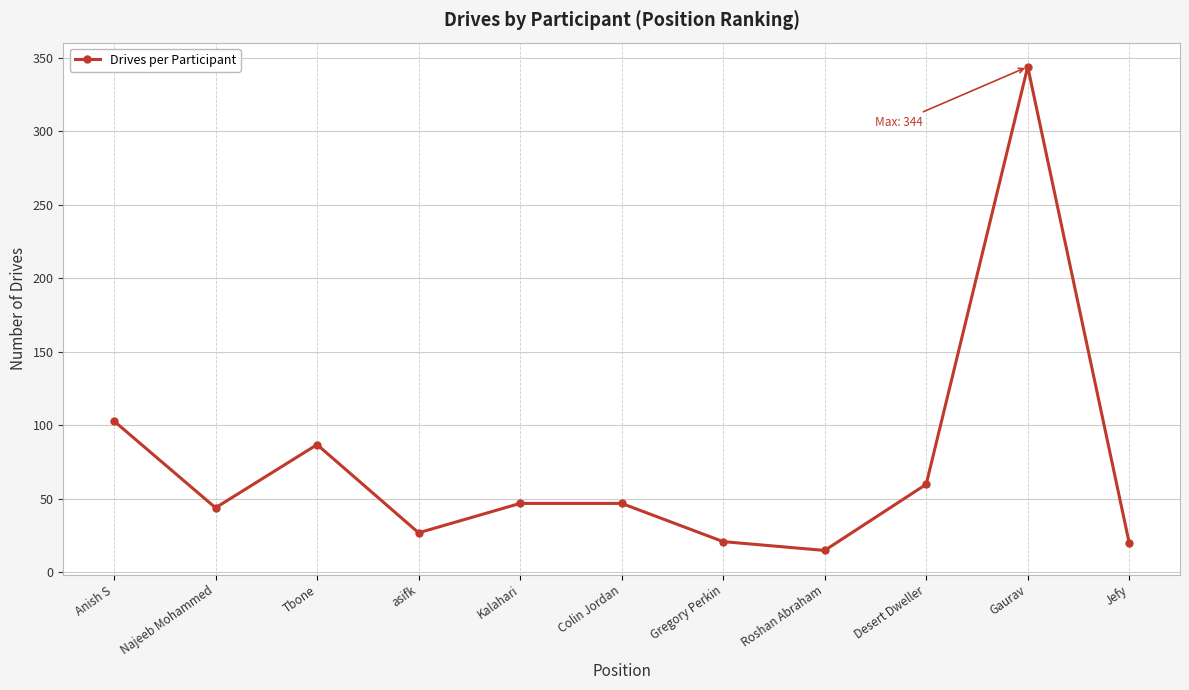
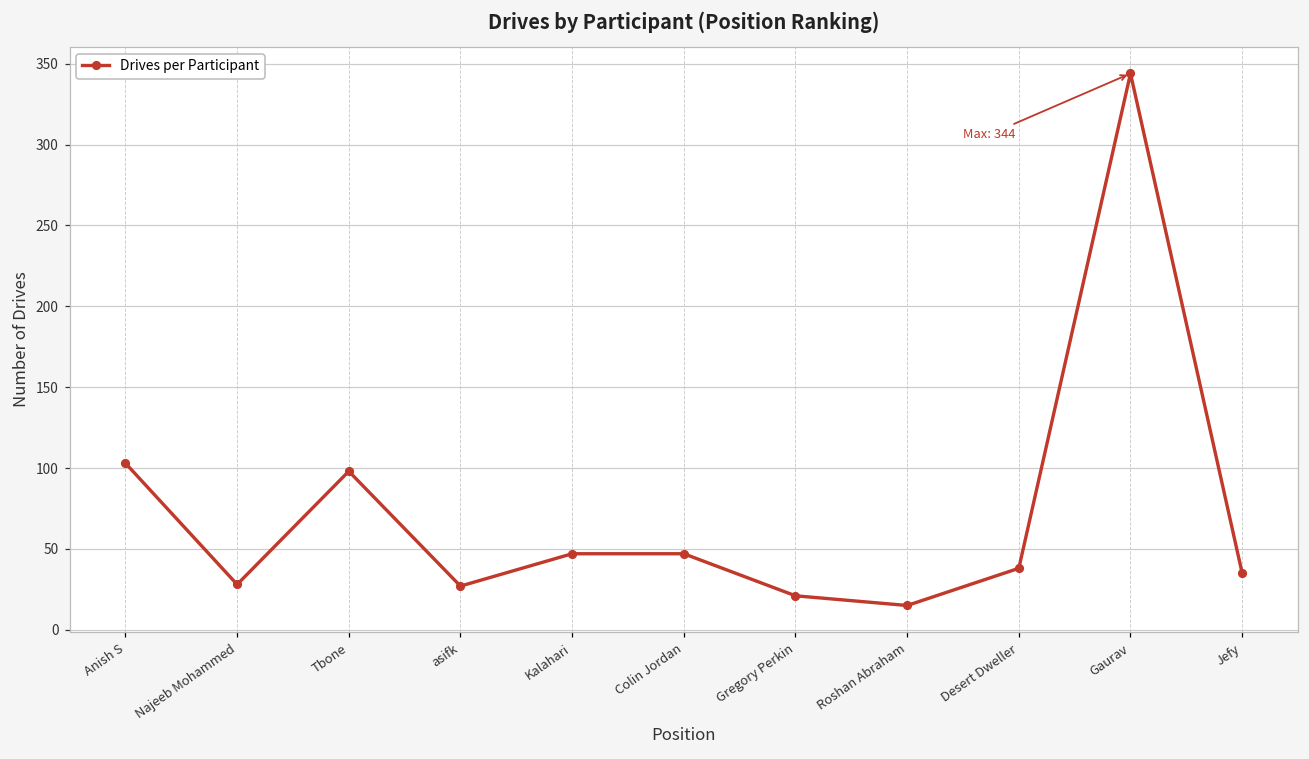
  {
    "Anish S": 103,
-   "Najeeb Mohammed": 44,
-   "Tbone": 87,
+   "Najeeb Mohammed": 28,
+   "Tbone": 98,
    "asifk": 27,
    "Kalahari": 47,
    "Colin Jordan": 47,
    "Gregory Perkin": 21,
    "Roshan Abraham": 15,
-   "Desert Dweller": 60,
-   "Jefy": 20
+   "Desert Dweller": 38,
+   "Jefy": 35
  }
